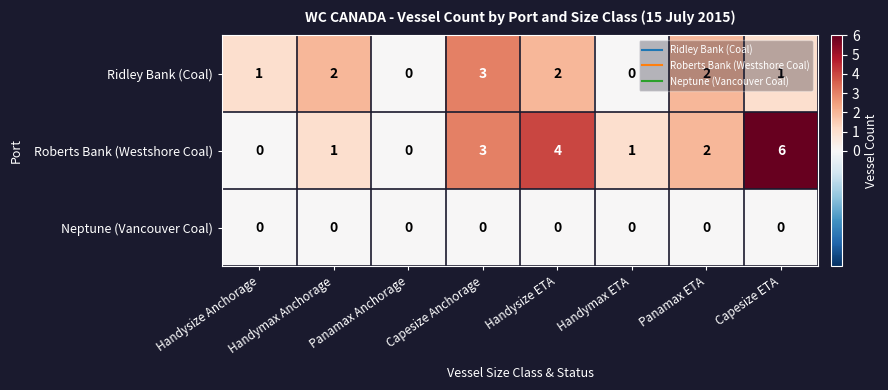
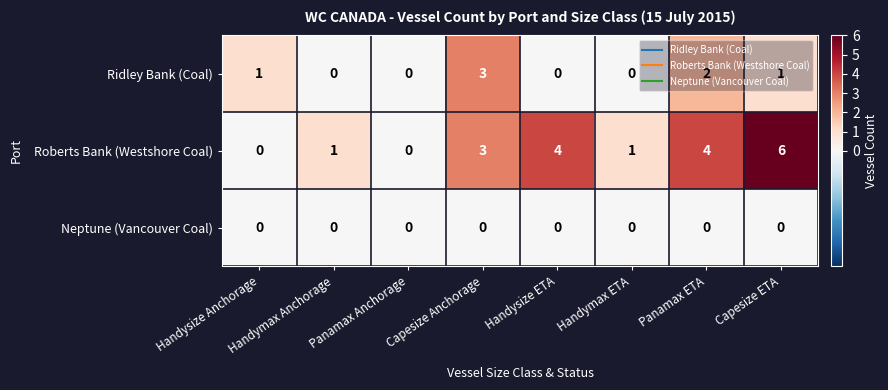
  {
    "Ridley Bank (Coal)": {
      "Handysize Anchorage": 1,
-     "Handymax Anchorage": 2,
+     "Handymax Anchorage": 0,
      "Panamax Anchorage": 0,
      "Capesize Anchorage": 3,
-     "Handysize ETA": 2,
+     "Handysize ETA": 0,
      "Handymax ETA": 0
    },
    "Roberts Bank (Westshore Coal)": {
      "Handysize Anchorage": 0,
      "Handymax Anchorage": 1,
      "Panamax Anchorage": 0,
      "Capesize Anchorage": 3,
      "Handysize ETA": 4,
      "Handymax ETA": 1,
-     "Panamax ETA": 2,
+     "Panamax ETA": 4,
      "Capesize ETA": 6
    },
    "Neptune (Vancouver Coal)": {
      "Handysize Anchorage": 0,
      "Handymax Anchorage": 0,
      "Panamax Anchorage": 0,
      "Capesize Anchorage": 0,
      "Handysize ETA": 0,
      "Handymax ETA": 0,
      "Panamax ETA": 0,
      "Capesize ETA": 0
    }
  }
